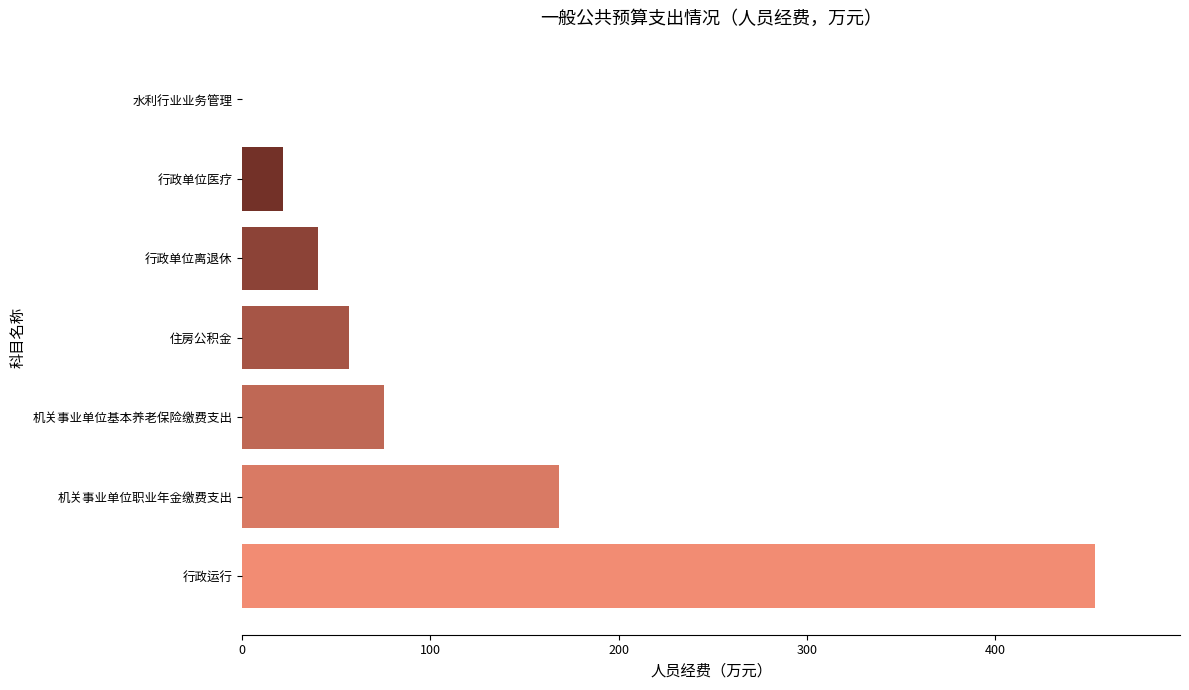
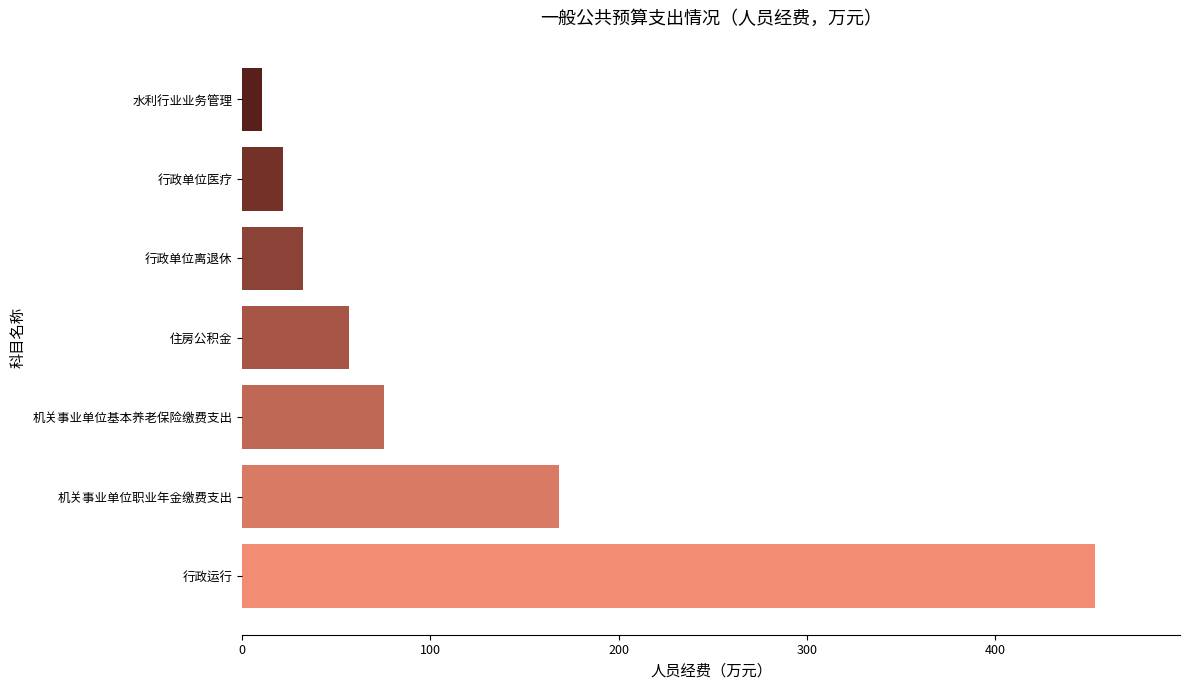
  {
-   "水利行业业务管理": 0,
+   "水利行业业务管理": 11,
    "行政单位医疗": 22,
-   "行政单位离退休": 40,
+   "行政单位离退休": 32,
    "住房公积金": 57,
    "机关事业单位基本养老保险缴费支出": 76,
    "机关事业单位职业年金缴费支出": 168,
    "行政运行": 453
  }
